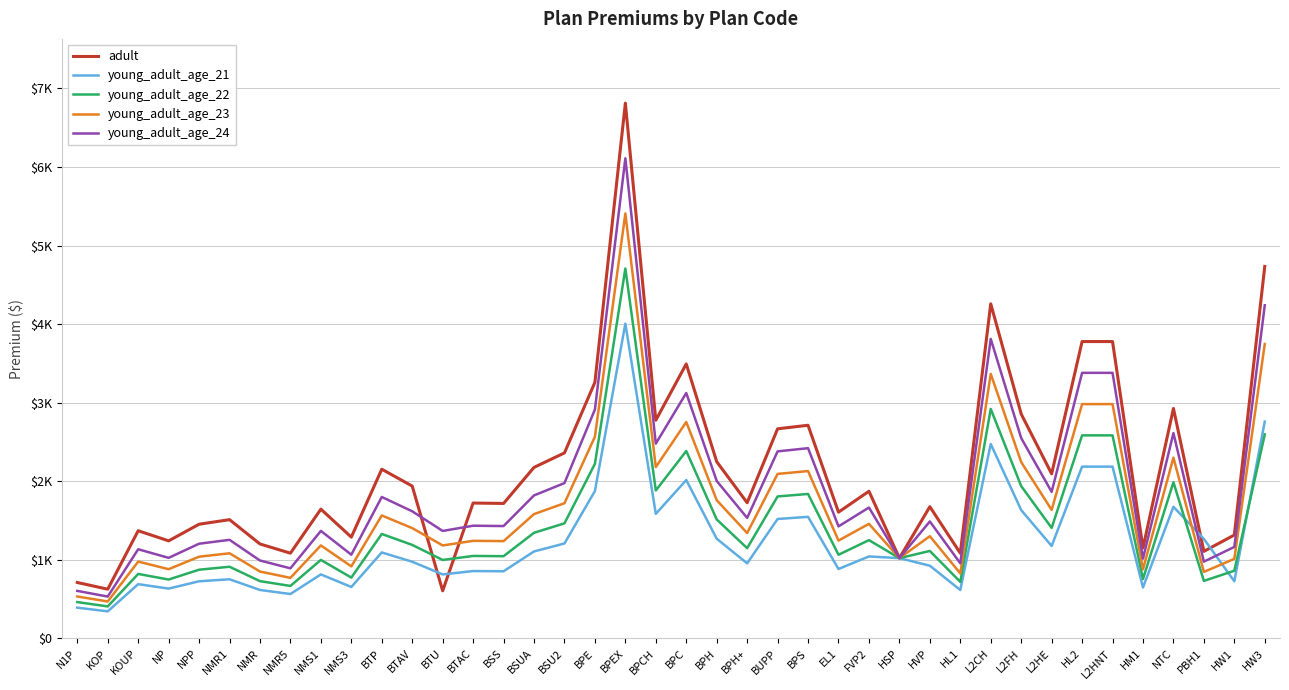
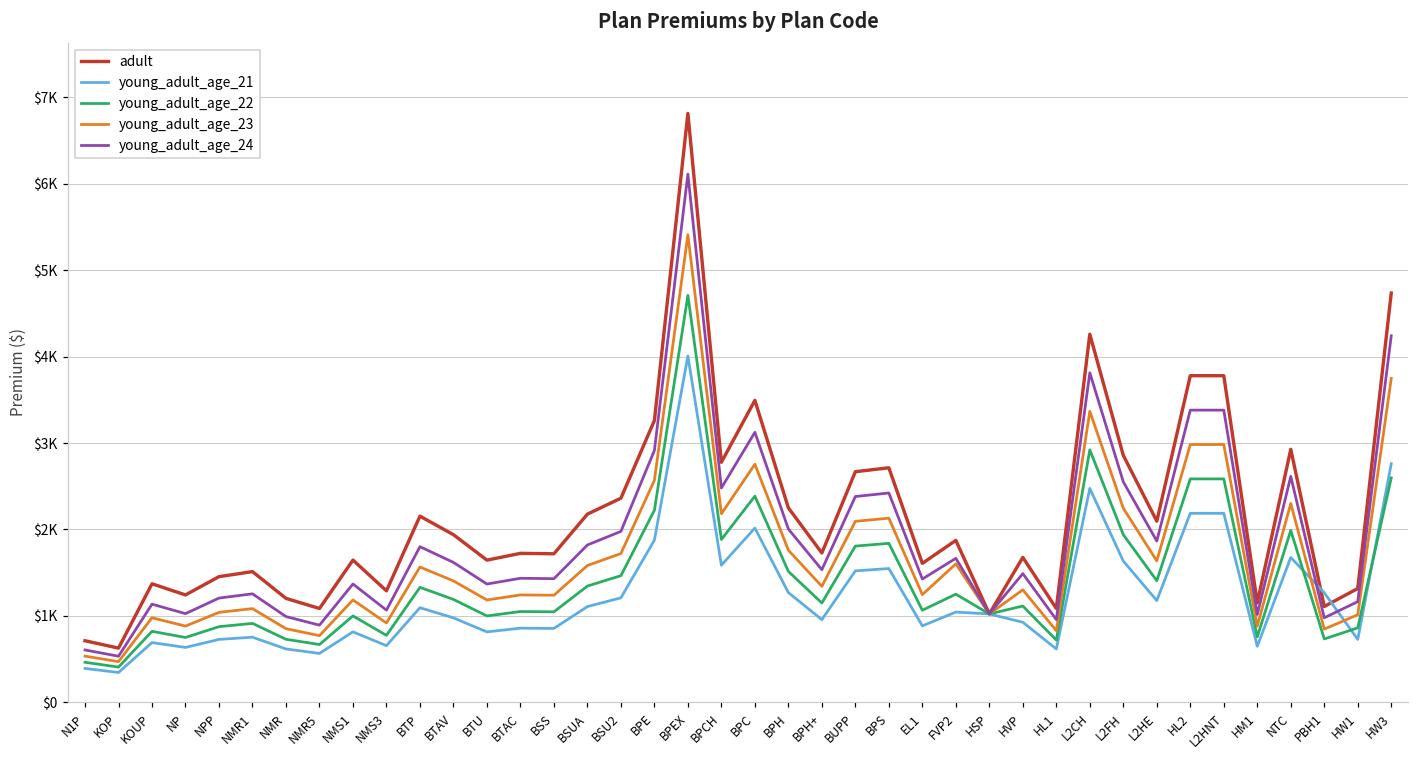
  {
    "adult": {
      "N1P": "$700",
      "KOP": "$600",
      "KOUP": "$1400",
      "NP": "$1200",
      "NPP": "$1500",
      "NMR1": "$1500",
      "NMR": "$1200",
      "NMR5": "$1100",
      "NMS1": "$1600",
      "NMS3": "$1300",
      "BTP": "$2200",
      "BTAV": "$1900",
-     "BTU": "$600",
+     "BTU": "$1600",
      "BTAC": "$1700",
      "BSS": "$1700",
      "BSUA": "$2200",
      "BSU2": "$2400",
      "BPE": "$3300",
      "BPEX": "$6800",
      "BPCH": "$2800",
      "BPC": "$3500",
      "BPH": "$2200",
      "BPH+": "$1700",
      "BUPP": "$2700",
      "BPS": "$2700",
      "EL1": "$1600",
      "FVP2": "$1900",
      "HVP": "$1700",
      "HL1": "$1100",
      "L2CH": "$4300",
      "L2FH": "$2900",
      "L2HE": "$2100",
      "HL2": "$3800",
      "L2HNT": "$3800",
      "HM1": "$1200",
      "NTC": "$2900",
      "PBH1": "$1100",
      "HW1": "$1300",
      "HW3": "$4700"
    },
    "young_adult_age_21": {
      "N1P": "$400",
      "KOP": "$300",
      "KOUP": "$700",
      "NP": "$600",
      "NPP": "$700",
      "NMR1": "$800",
      "NMR": "$600",
      "NMR5": "$600",
      "NMS1": "$800",
      "NMS3": "$700",
      "BTP": "$1100",
      "BTAV": "$1000",
      "BTU": "$800",
      "BTAC": "$900",
      "BSS": "$900",
      "BSUA": "$1100",
      "BSU2": "$1200",
      "BPE": "$1900",
      "BPEX": "$4000",
      "BPCH": "$1600",
      "BPC": "$2000",
      "BPH": "$1300",
      "BPH+": "$1000",
      "BUPP": "$1500",
      "BPS": "$1500",
      "EL1": "$900",
      "FVP2": "$1000",
      "HVP": "$900",
      "HL1": "$600",
      "L2CH": "$2500",
      "L2FH": "$1600",
      "L2HE": "$1200",
      "HL2": "$2200",
      "L2HNT": "$2200",
      "HM1": "$600",
      "NTC": "$1700",
      "PBH1": "$1300",
      "HW1": "$700",
      "HW3": "$2800"
    },
    "young_adult_age_22": {
      "N1P": "$500",
      "KOP": "$400",
      "KOUP": "$800",
      "NP": "$700",
      "NPP": "$900",
      "NMR1": "$900",
      "NMR": "$700",
      "NMR5": "$700",
      "NMS1": "$1000",
      "NMS3": "$800",
      "BTP": "$1300",
      "BTAV": "$1200",
      "BTU": "$1000",
      "BTAC": "$1100",
      "BSS": "$1000",
      "BSUA": "$1300",
      "BSU2": "$1500",
      "BPE": "$2200",
      "BPEX": "$4700",
      "BPCH": "$1900",
      "BPC": "$2400",
      "BPH": "$1500",
      "BPH+": "$1100",
      "BUPP": "$1800",
      "BPS": "$1800",
      "EL1": "$1100",
      "FVP2": "$1300",
      "HVP": "$1100",
      "HL1": "$700",
      "L2CH": "$2900",
      "L2FH": "$1900",
      "L2HE": "$1400",
      "HL2": "$2600",
      "L2HNT": "$2600",
      "HM1": "$800",
      "NTC": "$2000",
      "PBH1": "$700",
      "HW1": "$900",
      "HW3": "$2600"
    },
    "young_adult_age_23": {
      "N1P": "$500",
      "KOP": "$500",
      "KOUP": "$1000",
      "NP": "$900",
      "NPP": "$1000",
      "NMR1": "$1100",
      "NMR": "$900",
      "NMR5": "$800",
      "NMS1": "$1200",
      "NMS3": "$900",
      "BTP": "$1600",
      "BTAV": "$1400",
      "BTU": "$1200",
      "BTAC": "$1200",
      "BSS": "$1200",
      "BSUA": "$1600",
      "BSU2": "$1700",
      "BPE": "$2600",
      "BPEX": "$5400",
      "BPCH": "$2200",
      "BPC": "$2800",
      "BPH": "$1800",
      "BPH+": "$1300",
      "BUPP": "$2100",
      "BPS": "$2100",
      "EL1": "$1200",
-     "FVP2": "$1500",
+     "FVP2": "$1600",
      "HVP": "$1300",
      "HL1": "$800",
      "L2CH": "$3400",
      "L2FH": "$2200",
      "L2HE": "$1600",
      "HL2": "$3000",
      "L2HNT": "$3000",
      "HM1": "$900",
      "NTC": "$2300",
      "PBH1": "$800",
      "HW1": "$1000",
      "HW3": "$3700"
    },
    "young_adult_age_24": {
      "N1P": "$600",
      "KOP": "$500",
      "KOUP": "$1100",
      "NP": "$1000",
      "NPP": "$1200",
      "NMR1": "$1300",
      "NMR": "$1000",
      "NMR5": "$900",
      "NMS1": "$1400",
      "NMS3": "$1100",
      "BTP": "$1800",
      "BTAV": "$1600",
      "BTU": "$1400",
      "BTAC": "$1400",
      "BSS": "$1400",
      "BSUA": "$1800",
      "BSU2": "$2000",
      "BPE": "$2900",
      "BPEX": "$6100",
      "BPCH": "$2500",
      "BPC": "$3100",
      "BPH": "$2000",
      "BPH+": "$1500",
      "BUPP": "$2400",
      "BPS": "$2400",
      "EL1": "$1400",
      "FVP2": "$1700",
      "HVP": "$1500",
      "HL1": "$1000",
      "L2CH": "$3800",
      "L2FH": "$2600",
      "L2HE": "$1900",
      "HL2": "$3400",
      "L2HNT": "$3400",
      "HM1": "$1000",
      "NTC": "$2600",
      "PBH1": "$1000",
      "HW1": "$1200",
      "HW3": "$4200"
    }
  }
